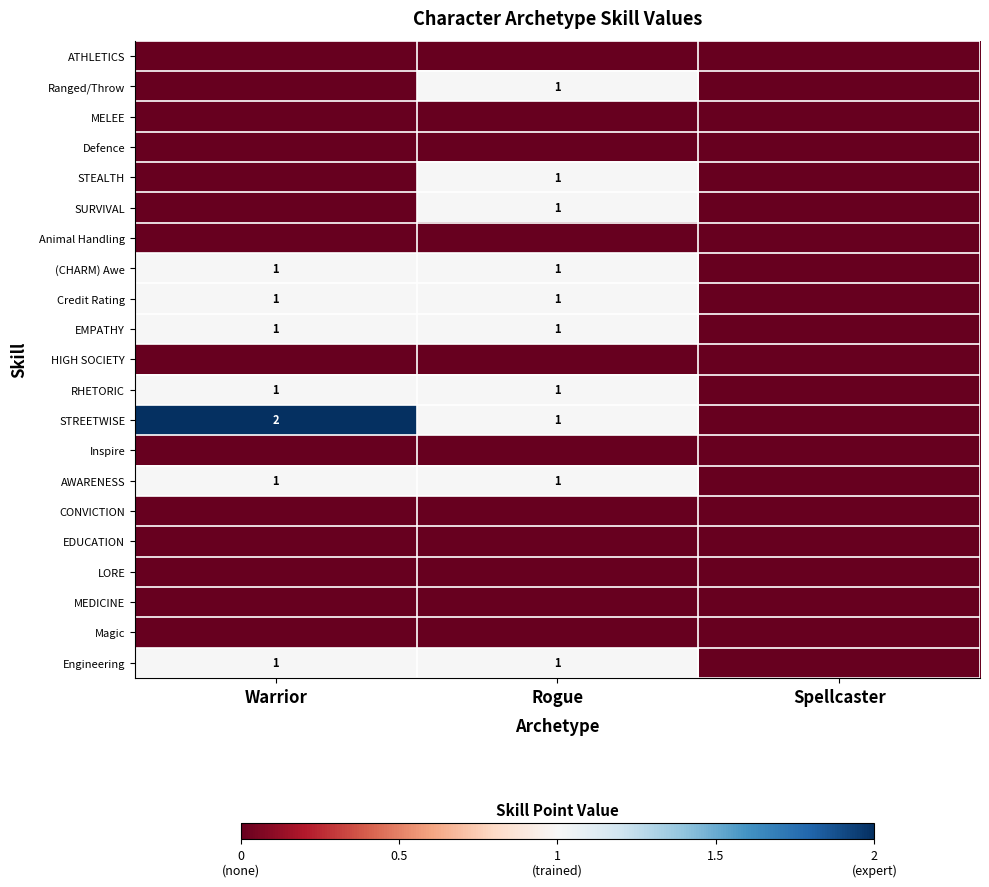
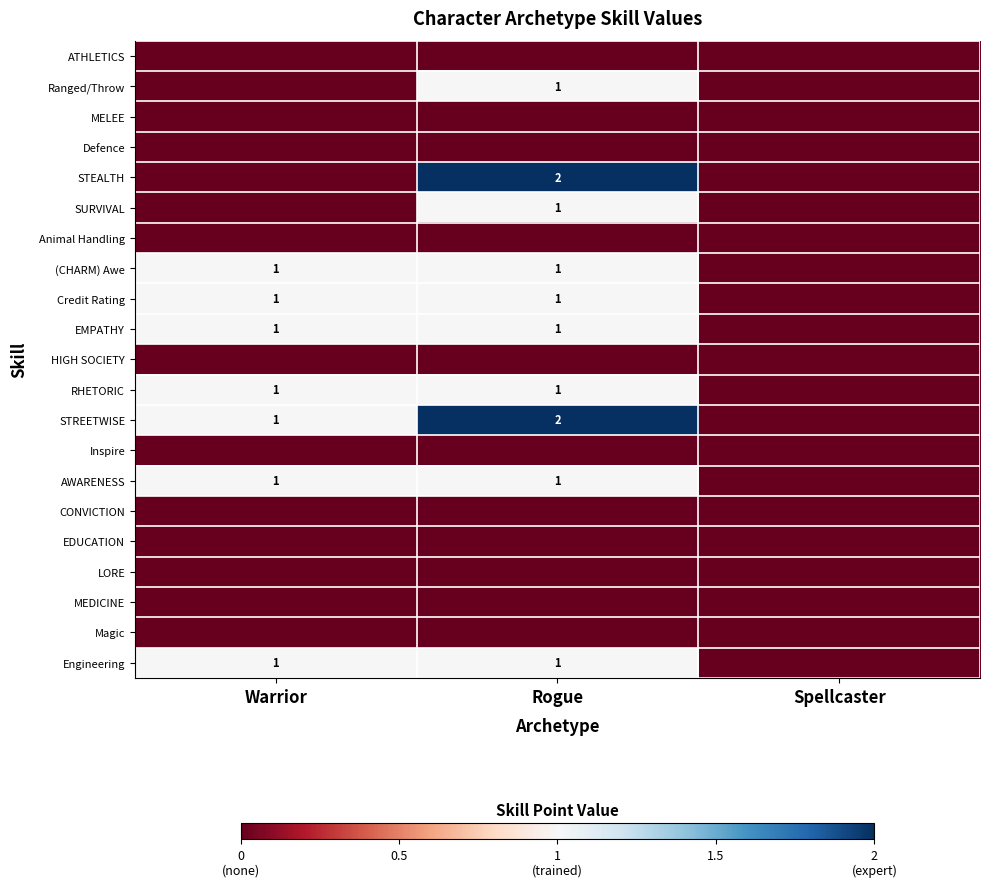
  {
    "Ranged/Throw": {
      "Rogue": 1
    },
    "STEALTH": {
-     "Rogue": 1
+     "Rogue": 2
    },
    "SURVIVAL": {
      "Rogue": 1
    },
    "(CHARM) Awe": {
      "Warrior": 1,
      "Rogue": 1
    },
    "Credit Rating": {
      "Warrior": 1,
      "Rogue": 1
    },
    "EMPATHY": {
      "Warrior": 1,
      "Rogue": 1
    },
    "RHETORIC": {
      "Warrior": 1,
      "Rogue": 1
    },
    "STREETWISE": {
-     "Warrior": 2,
-     "Rogue": 1
+     "Warrior": 1,
+     "Rogue": 2
    },
    "AWARENESS": {
      "Warrior": 1,
      "Rogue": 1
    },
    "Engineering": {
      "Warrior": 1,
      "Rogue": 1
    }
  }
